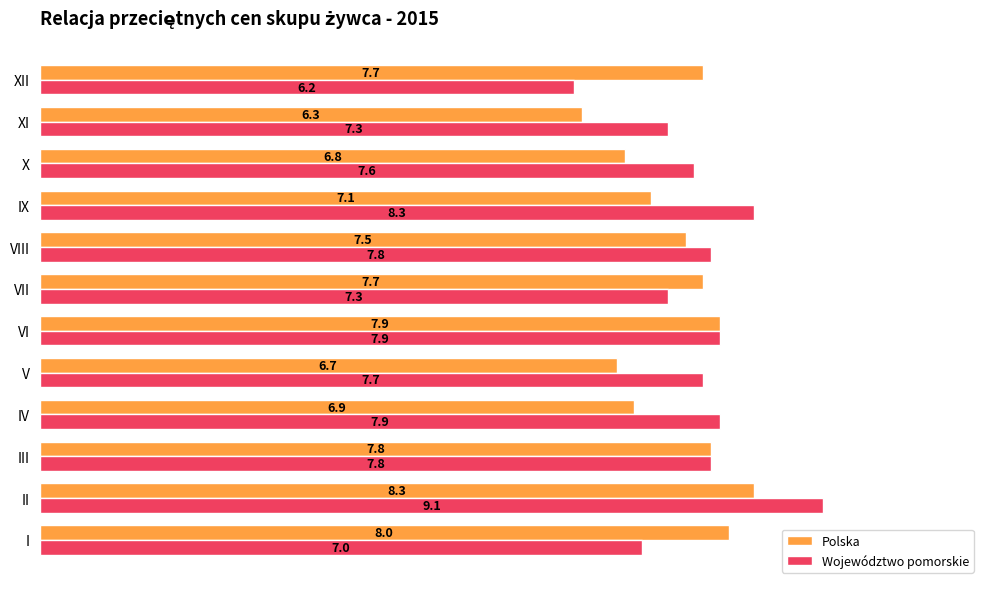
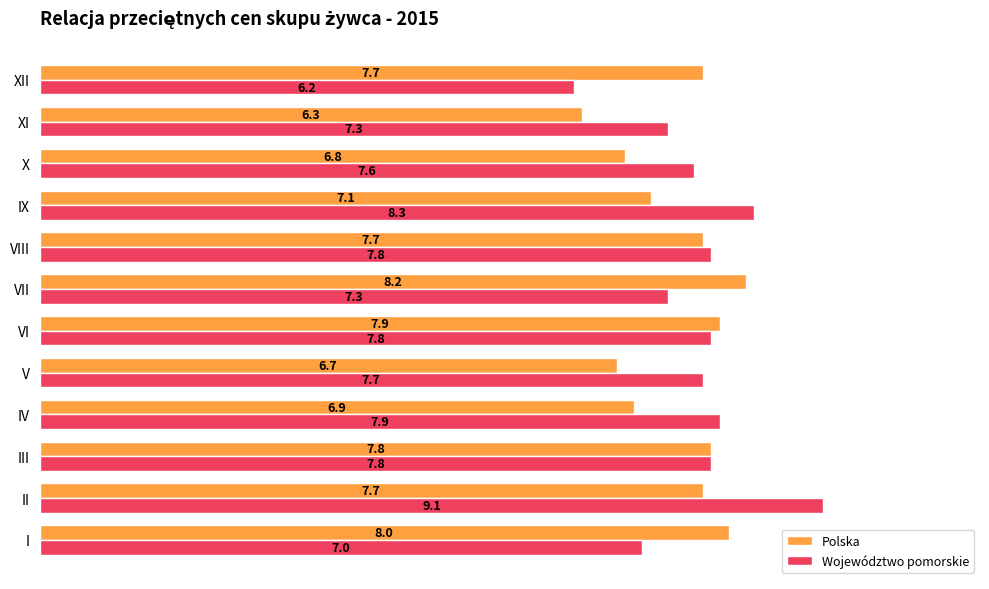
  {
    "Polska": {
      "XII": 7.7,
      "XI": 6.3,
      "X": 6.8,
      "IX": 7.1,
-     "VIII": 7.5,
-     "VII": 7.7,
+     "VIII": 7.7,
+     "VII": 8.2,
      "VI": 7.9,
      "V": 6.7,
      "IV": 6.9,
      "III": 7.8,
-     "II": 8.3,
+     "II": 7.7,
      "I": 8.0
    },
    "Województwo pomorskie": {
      "XII": 6.2,
      "XI": 7.3,
      "X": 7.6,
      "IX": 8.3,
      "VIII": 7.8,
      "VII": 7.3,
-     "VI": 7.9,
+     "VI": 7.8,
      "V": 7.7,
      "IV": 7.9,
      "III": 7.8,
      "II": 9.1,
      "I": 7.0
    }
  }
